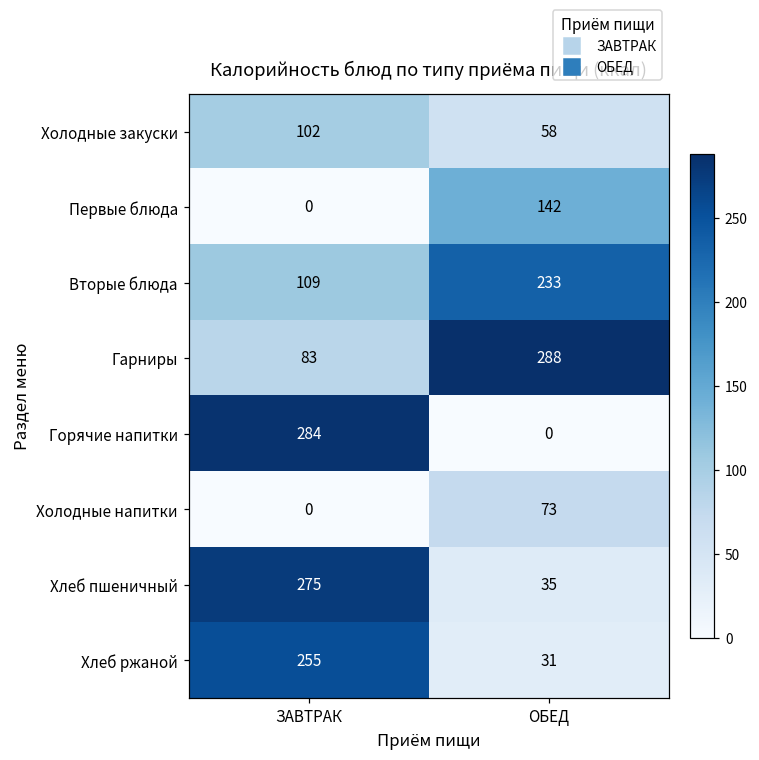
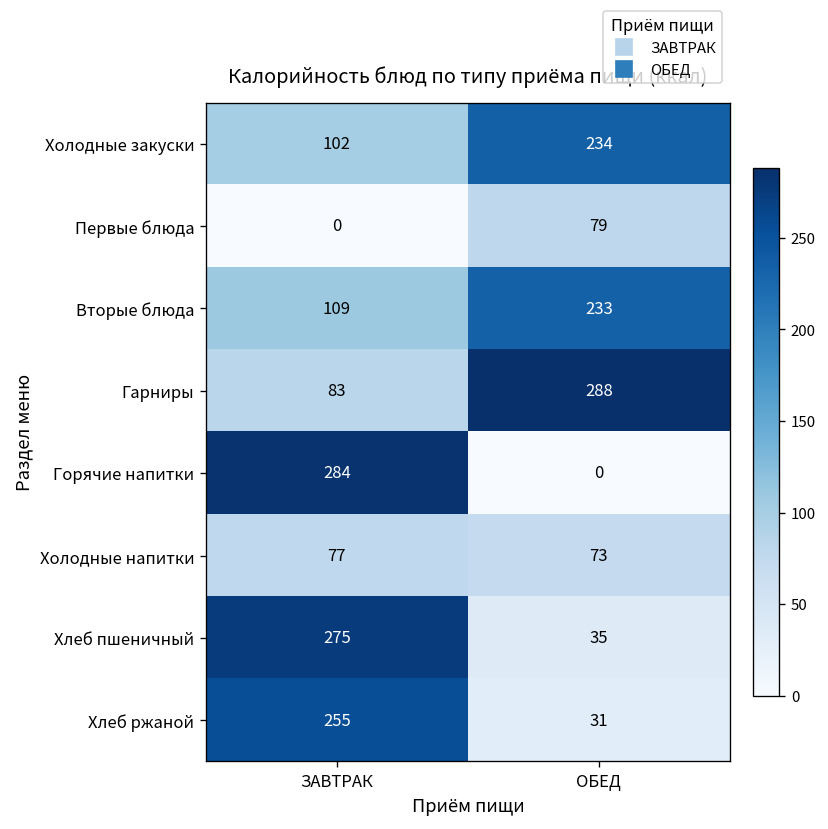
  {
    "Холодные закуски": {
      "ЗАВТРАК": 102,
-     "ОБЕД": 58
+     "ОБЕД": 234
    },
    "Первые блюда": {
      "ЗАВТРАК": 0,
-     "ОБЕД": 142
+     "ОБЕД": 79
    },
    "Вторые блюда": {
      "ЗАВТРАК": 109,
      "ОБЕД": 233
    },
    "Гарниры": {
      "ЗАВТРАК": 83,
      "ОБЕД": 288
    },
    "Горячие напитки": {
      "ЗАВТРАК": 284,
      "ОБЕД": 0
    },
    "Холодные напитки": {
-     "ЗАВТРАК": 0,
+     "ЗАВТРАК": 77,
      "ОБЕД": 73
    },
    "Хлеб пшеничный": {
      "ЗАВТРАК": 275,
      "ОБЕД": 35
    },
    "Хлеб ржаной": {
      "ЗАВТРАК": 255,
      "ОБЕД": 31
    }
  }
